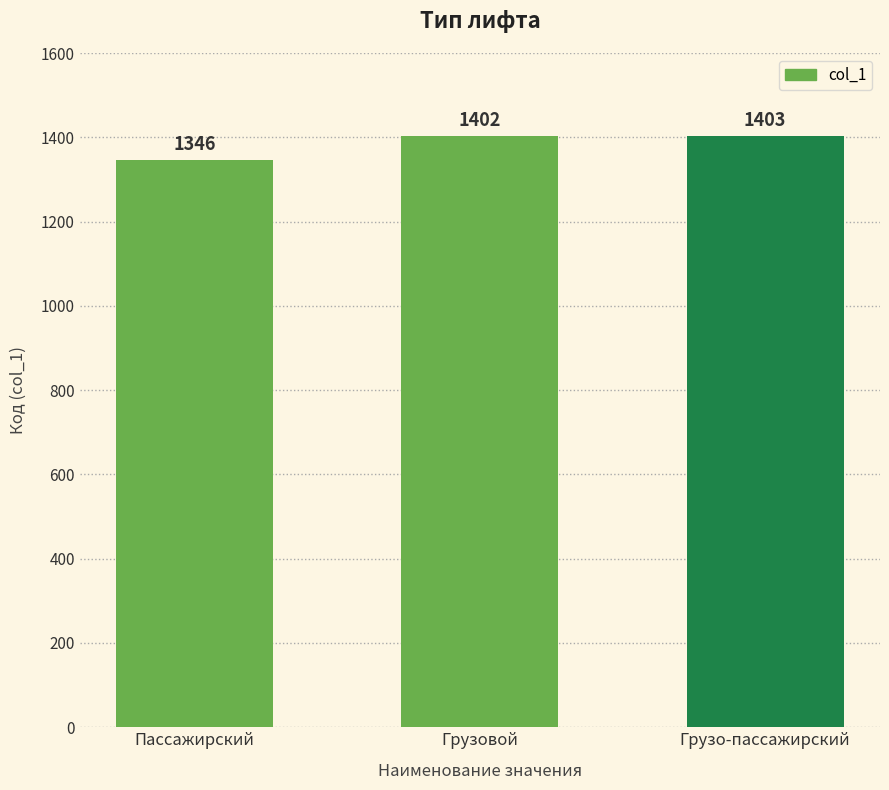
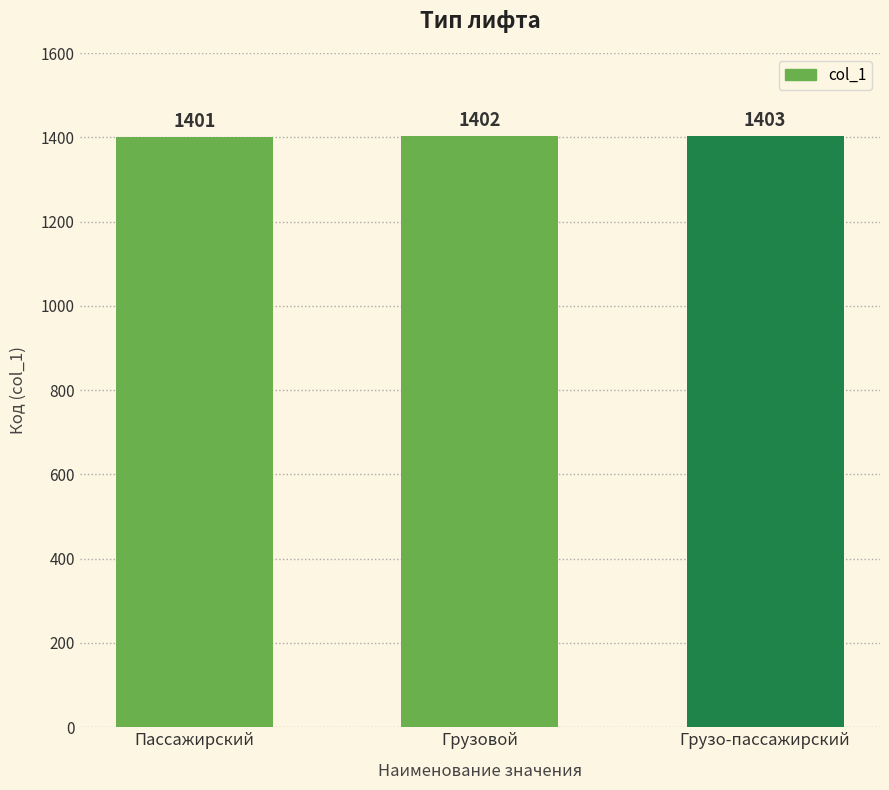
  {
-   "Пассажирский": 1346,
+   "Пассажирский": 1401,
    "Грузовой": 1402,
    "Грузо-пассажирский": 1403
  }
